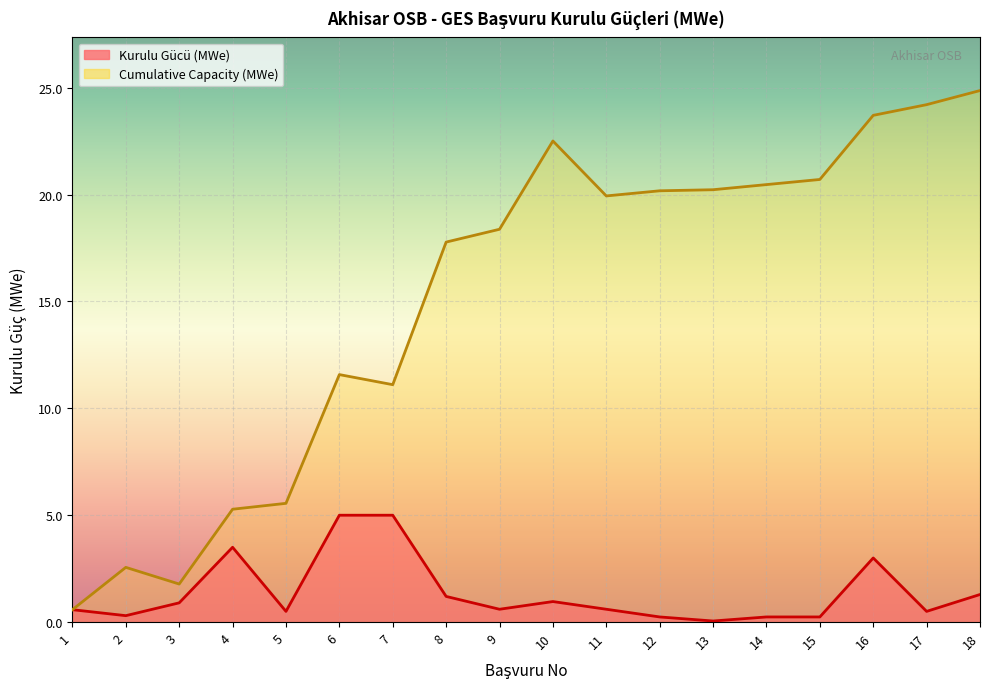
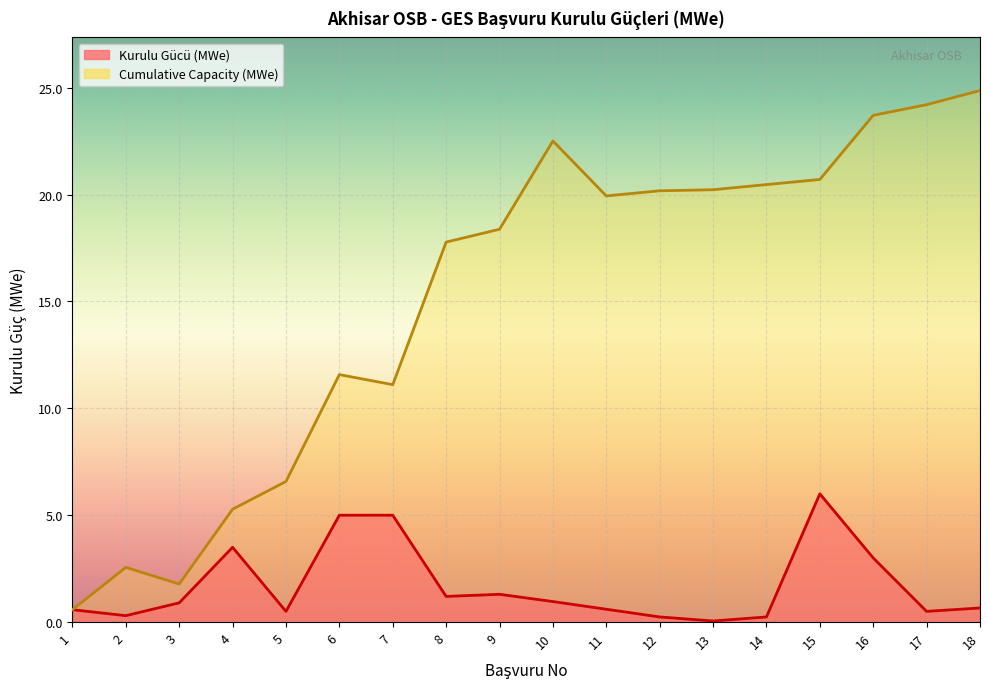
  {
    "Kurulu Gücü (MWe)": {
      "2": 0.3,
      "3": 0.9,
      "4": 3.5,
      "5": 0.5,
      "6": 5.0,
      "7": 5.0,
      "8": 1.2,
-     "9": 0.6,
+     "9": 1.3,
      "10": 1.0,
      "11": 0.6,
      "12": 0.2,
      "13": 0.1,
      "14": 0.2,
-     "15": 0.2,
+     "15": 6.0,
      "16": 3.0,
      "17": 0.5,
-     "18": 1.3
+     "18": 0.7
    },
    "Cumulative Capacity (MWe)": {
      "2": 2.6,
      "3": 1.8,
      "4": 5.3,
-     "5": 5.6,
+     "5": 6.6,
      "6": 11.6,
      "7": 11.1,
      "8": 17.8,
      "9": 18.4,
      "10": 22.5,
      "11": 19.9,
      "12": 20.2,
      "13": 20.2,
      "14": 20.5,
      "15": 20.7,
      "16": 23.7,
      "17": 24.2,
      "18": 24.9
    }
  }
